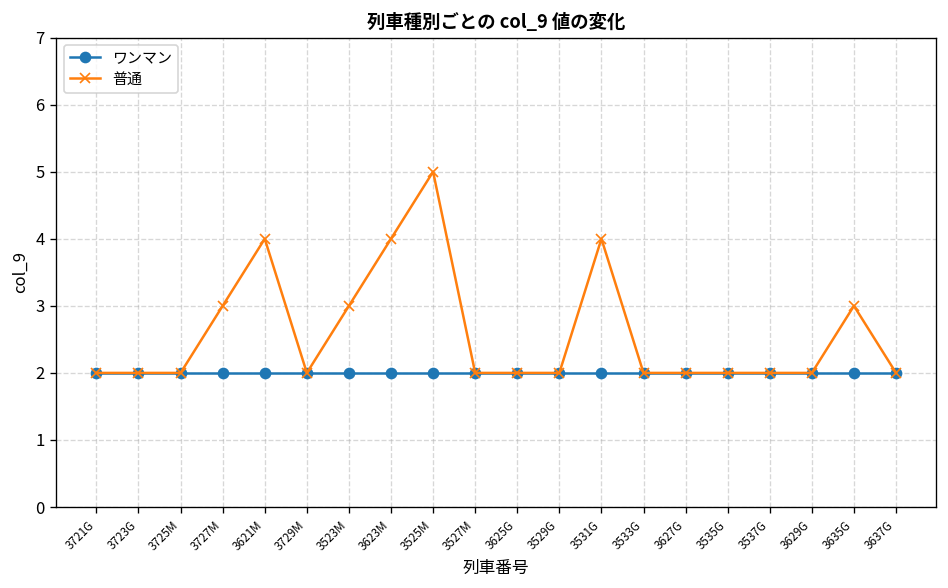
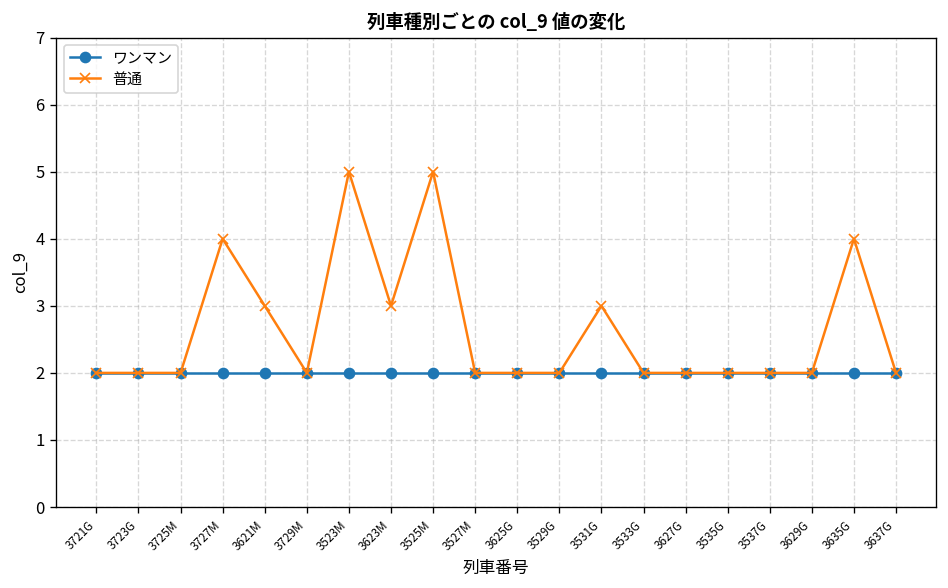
  {
    "ワンマン": {
      "3727M": 2,
      "3621M": 2,
      "3523M": 2,
      "3623M": 2,
      "3525M": 2,
      "3531G": 2,
      "3635G": 2
    },
    "普通": {
-     "3727M": 3,
-     "3621M": 4,
-     "3523M": 3,
-     "3623M": 4,
+     "3727M": 4,
+     "3621M": 3,
+     "3523M": 5,
+     "3623M": 3,
      "3525M": 5,
-     "3531G": 4,
-     "3635G": 3
+     "3531G": 3,
+     "3635G": 4
    }
  }
